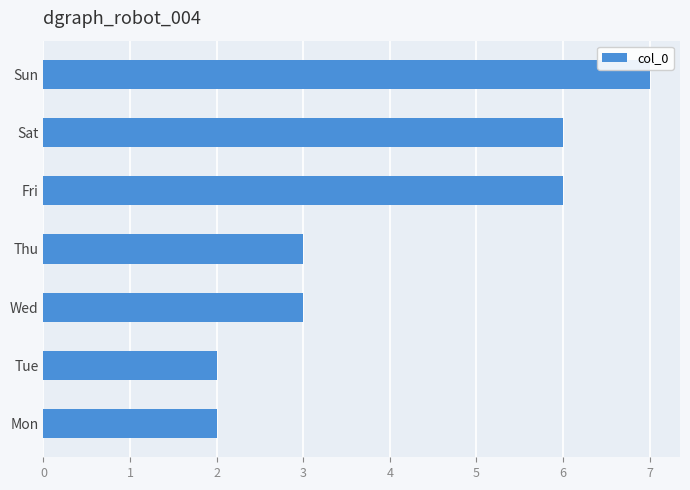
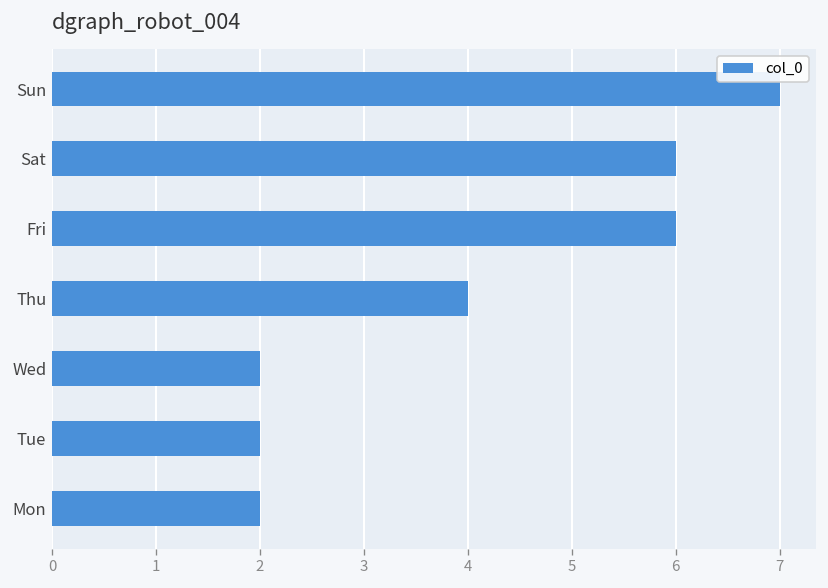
  {
    "Sun": 7,
    "Sat": 6,
    "Fri": 6,
-   "Thu": 3,
-   "Wed": 3,
+   "Thu": 4,
+   "Wed": 2,
    "Tue": 2,
    "Mon": 2
  }
